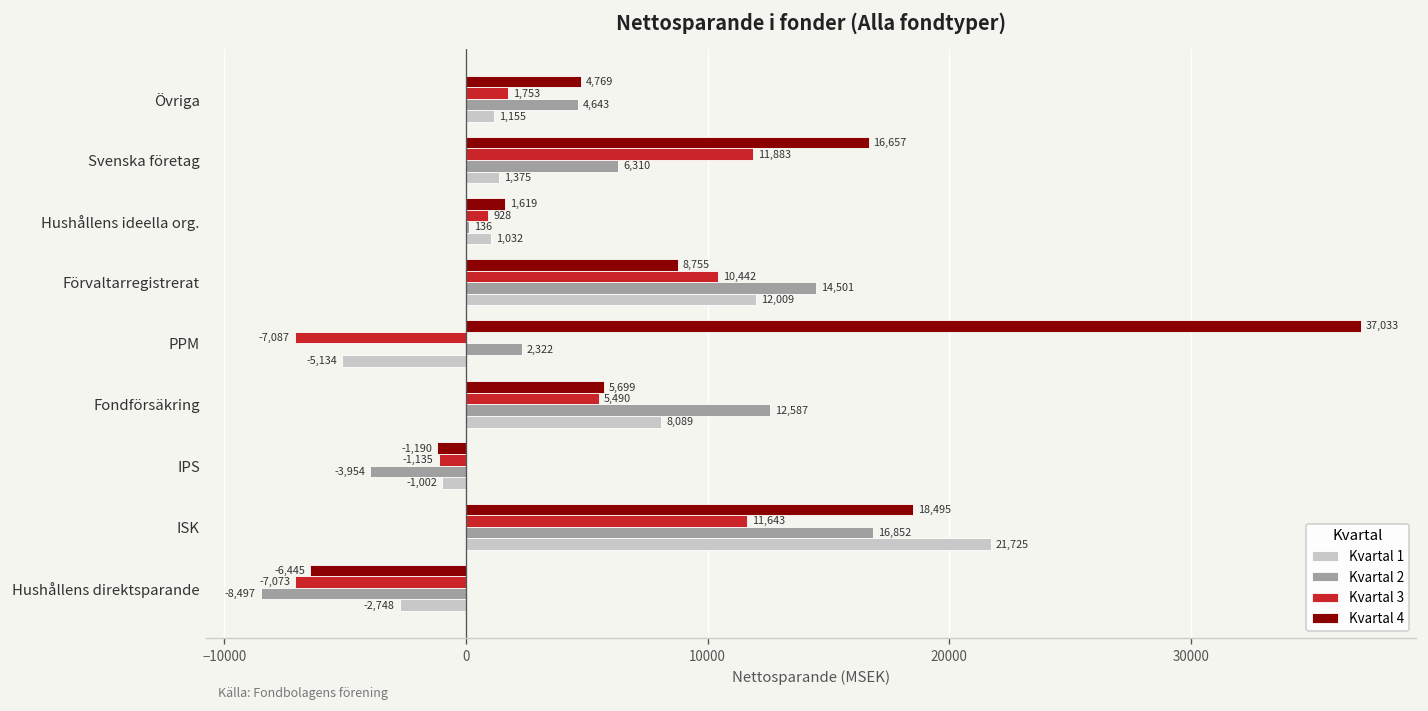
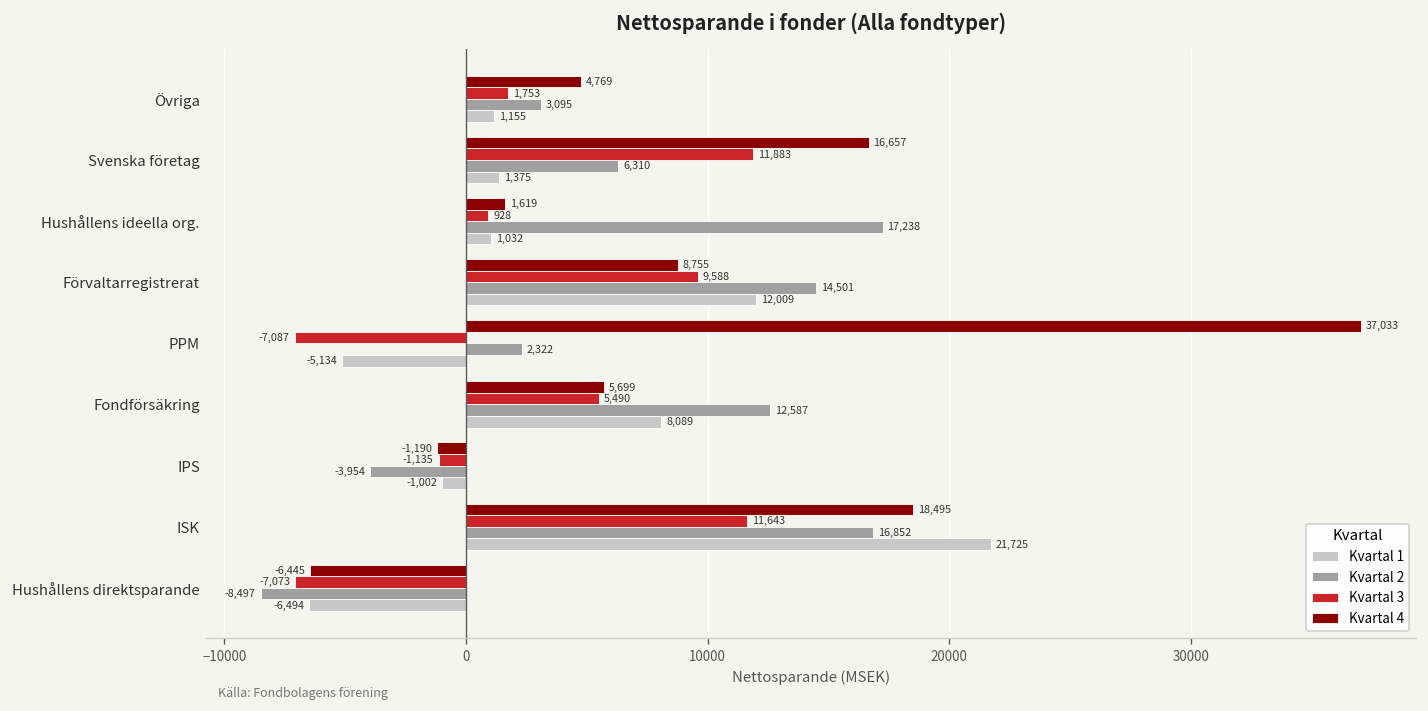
  {
    "Kvartal 1": {
      "Övriga": "1,155",
      "Svenska företag": "1,375",
      "Hushållens ideella org.": "1,032",
      "Förvaltarregistrerat": "12,009",
      "PPM": "-5,134",
      "Fondförsäkring": "8,089",
      "IPS": "-1,002",
      "ISK": "21,725",
-     "Hushållens direktsparande": "-2,748"
+     "Hushållens direktsparande": "-6,494"
    },
    "Kvartal 2": {
-     "Övriga": "4,643",
+     "Övriga": "3,095",
      "Svenska företag": "6,310",
-     "Hushållens ideella org.": "136",
+     "Hushållens ideella org.": "17,238",
      "Förvaltarregistrerat": "14,501",
      "PPM": "2,322",
      "Fondförsäkring": "12,587",
      "IPS": "-3,954",
      "ISK": "16,852",
      "Hushållens direktsparande": "-8,497"
    },
    "Kvartal 3": {
      "Övriga": "1,753",
      "Svenska företag": "11,883",
      "Hushållens ideella org.": "928",
-     "Förvaltarregistrerat": "10,442",
+     "Förvaltarregistrerat": "9,588",
      "PPM": "-7,087",
      "Fondförsäkring": "5,490",
      "IPS": "-1,135",
      "ISK": "11,643",
      "Hushållens direktsparande": "-7,073"
    },
    "Kvartal 4": {
      "Övriga": "4,769",
      "Svenska företag": "16,657",
      "Hushållens ideella org.": "1,619",
      "Förvaltarregistrerat": "8,755",
      "PPM": "37,033",
      "Fondförsäkring": "5,699",
      "IPS": "-1,190",
      "ISK": "18,495",
      "Hushållens direktsparande": "-6,445"
    }
  }
